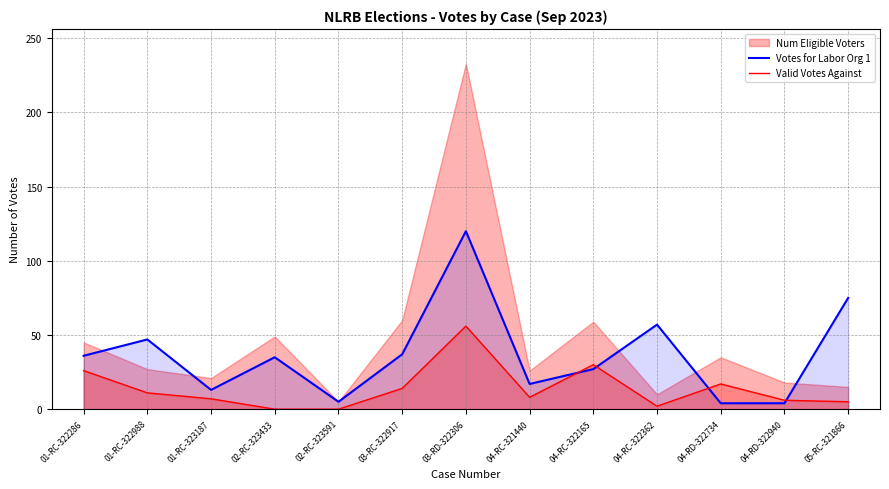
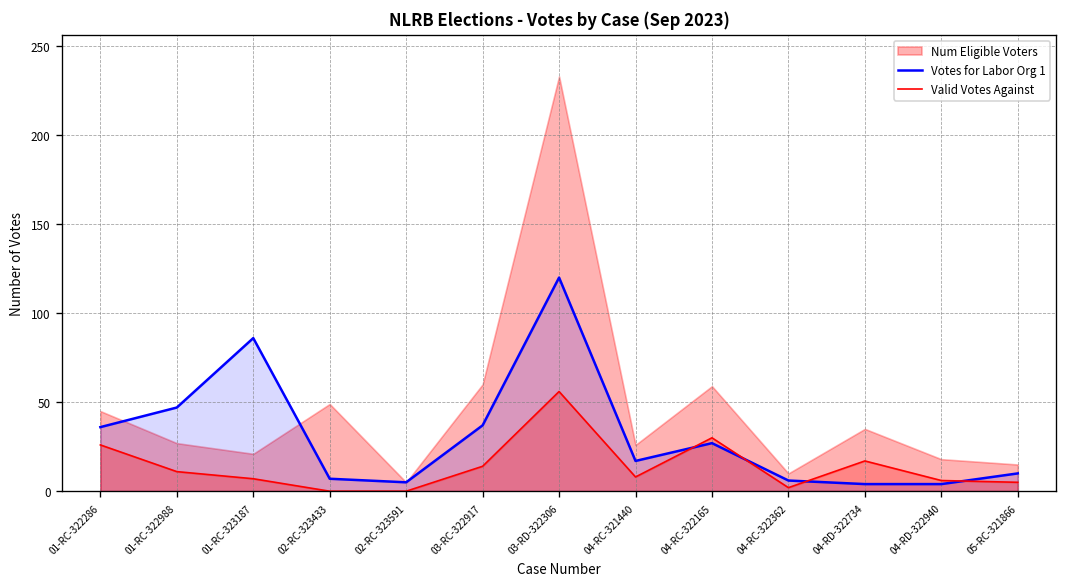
  {
    "Votes for Labor Org 1": {
      "01-RC-322286": 36,
      "01-RC-322988": 47,
-     "01-RC-323187": 13,
-     "02-RC-323433": 35,
+     "01-RC-323187": 86,
+     "02-RC-323433": 7,
      "03-RC-322917": 37,
      "03-RD-322306": 120,
      "04-RC-321440": 17,
      "04-RC-322165": 27,
-     "04-RC-322362": 57,
+     "04-RC-322362": 6,
      "04-RD-322734": 4,
      "04-RD-322940": 4,
-     "05-RC-321866": 75
+     "05-RC-321866": 10
    }
  }
